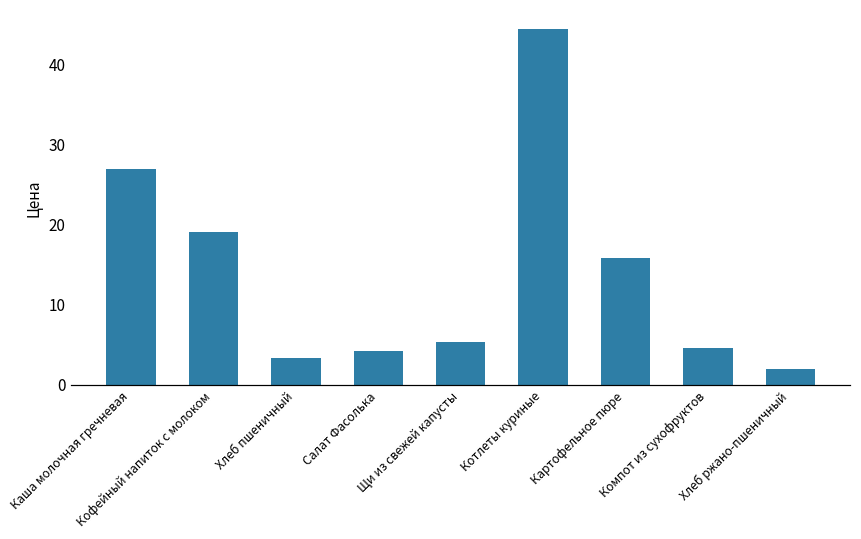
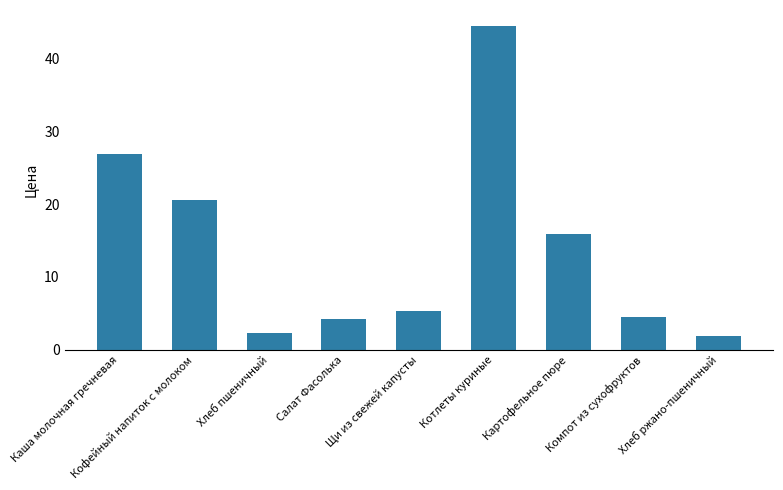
  {
    "Каша молочная гречневая": 27,
-   "Кофейный напиток с молоком": 19,
-   "Хлеб пшеничный": 3,
+   "Кофейный напиток с молоком": 21,
+   "Хлеб пшеничный": 2,
    "Салат Фасолька": 4,
    "Щи из свежей капусты": 5,
    "Котлеты куриные": 44,
    "Картофельное пюре": 16,
    "Компот из сухофруктов": 5,
    "Хлеб ржано-пшеничный": 2
  }
